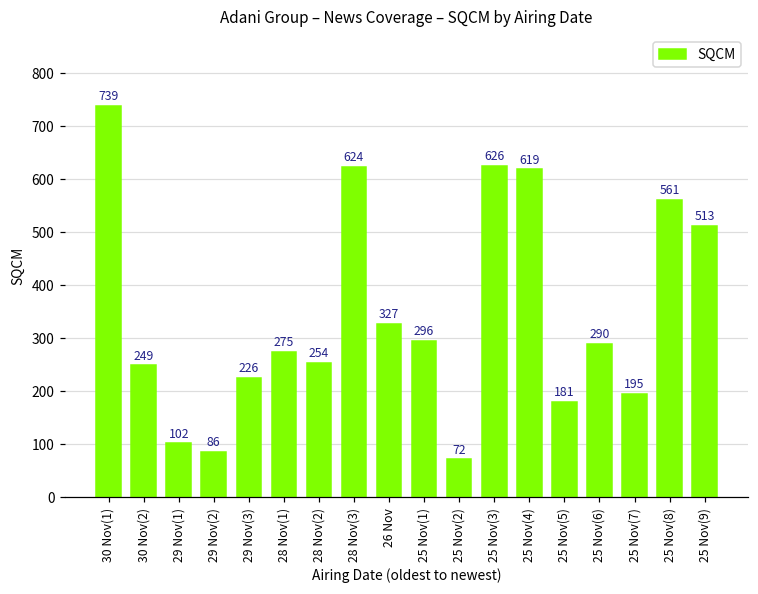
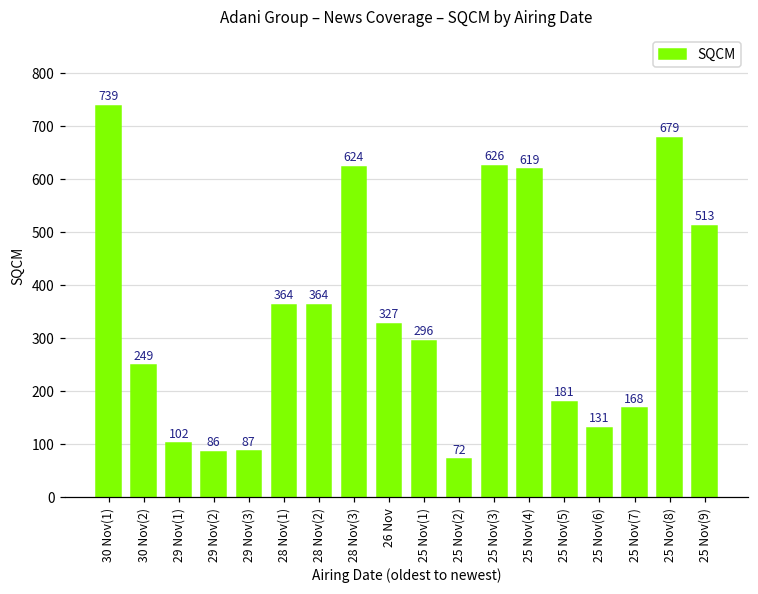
  {
    "30 Nov(1)": 739,
    "30 Nov(2)": 249,
    "29 Nov(1)": 102,
    "29 Nov(2)": 86,
-   "29 Nov(3)": 226,
-   "28 Nov(1)": 275,
-   "28 Nov(2)": 254,
+   "29 Nov(3)": 87,
+   "28 Nov(1)": 364,
+   "28 Nov(2)": 364,
    "28 Nov(3)": 624,
    "26 Nov": 327,
    "25 Nov(1)": 296,
    "25 Nov(2)": 72,
    "25 Nov(3)": 626,
    "25 Nov(4)": 619,
    "25 Nov(5)": 181,
-   "25 Nov(6)": 290,
-   "25 Nov(7)": 195,
-   "25 Nov(8)": 561,
+   "25 Nov(6)": 131,
+   "25 Nov(7)": 168,
+   "25 Nov(8)": 679,
    "25 Nov(9)": 513
  }
